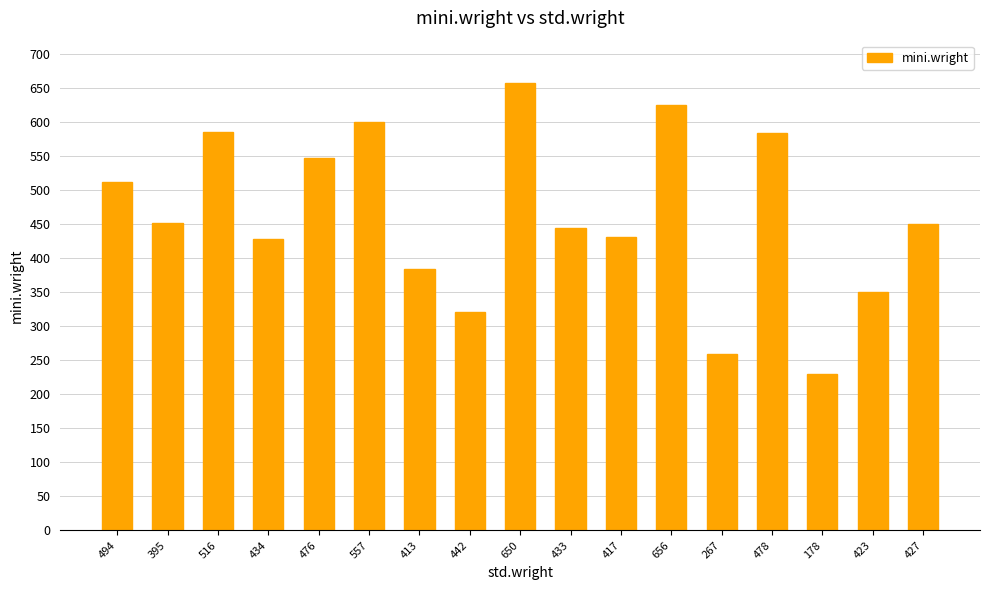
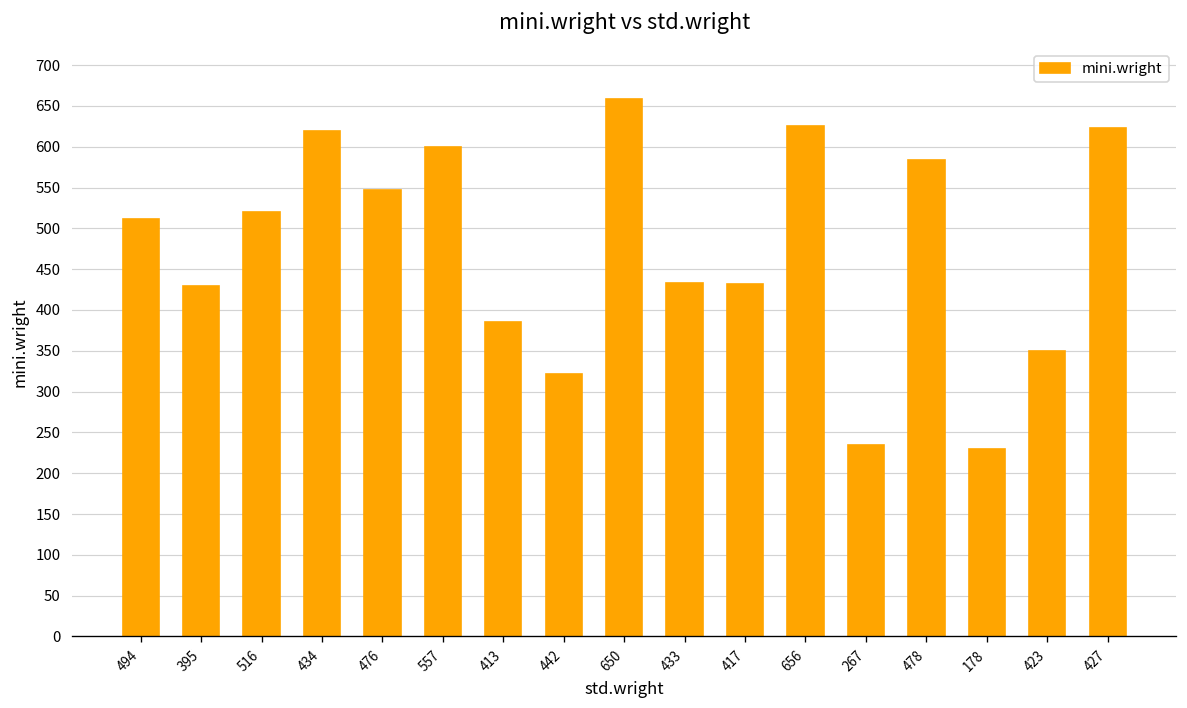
  {
    "494": 510,
-   "395": 450,
-   "516": 590,
-   "434": 430,
+   "395": 430,
+   "516": 520,
+   "434": 620,
    "476": 550,
    "557": 600,
    "413": 390,
    "442": 320,
    "650": 660,
-   "433": 450,
+   "433": 430,
    "417": 430,
    "656": 630,
-   "267": 260,
+   "267": 230,
    "478": 580,
    "178": 230,
    "423": 350,
-   "427": 450
+   "427": 620
  }
